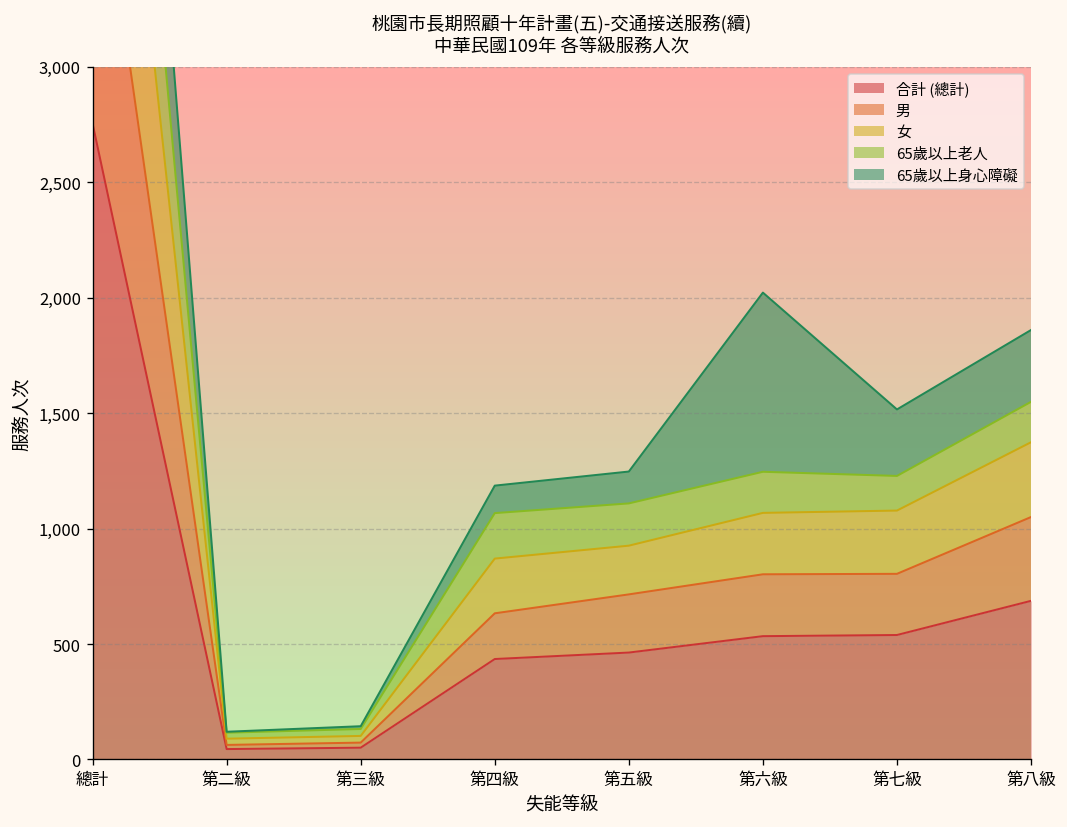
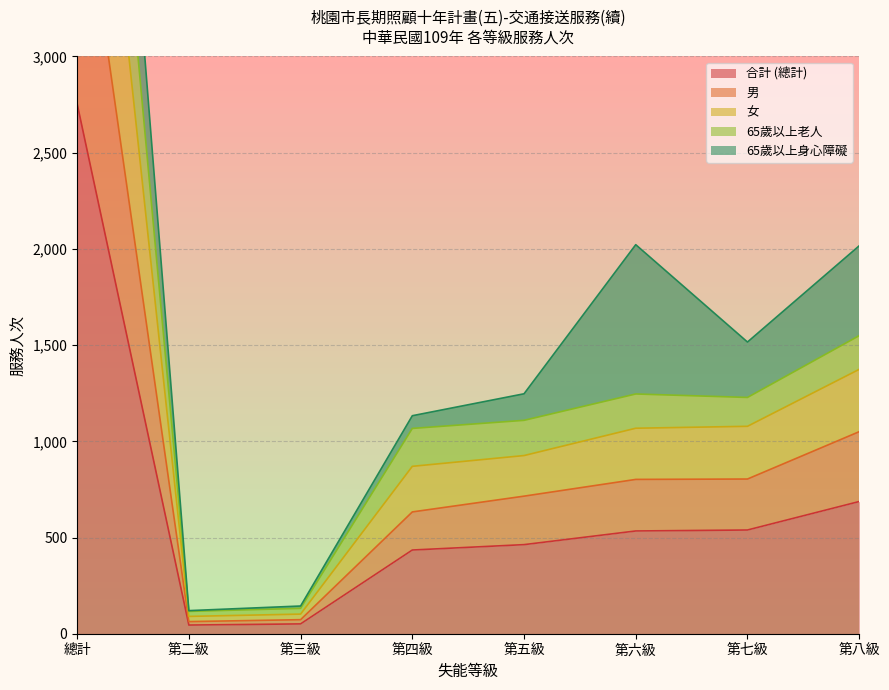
  {
    "65歲以上身心障礙": {
-     "第四級": 120,
+     "第四級": 70,
      "第五級": 140,
      "第六級": 780,
      "第七級": 290,
-     "第八級": 310
+     "第八級": 470
    }
  }
